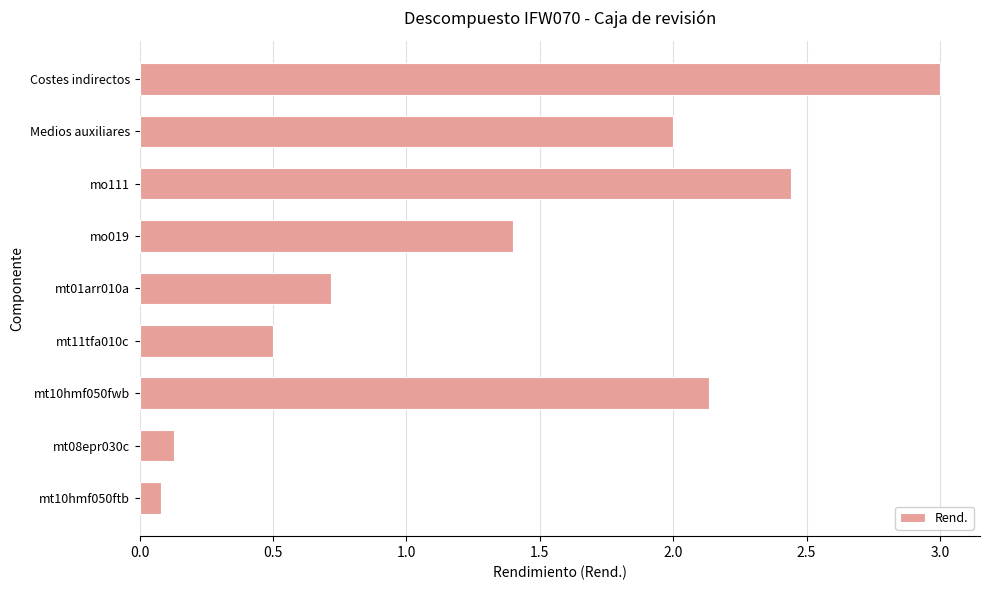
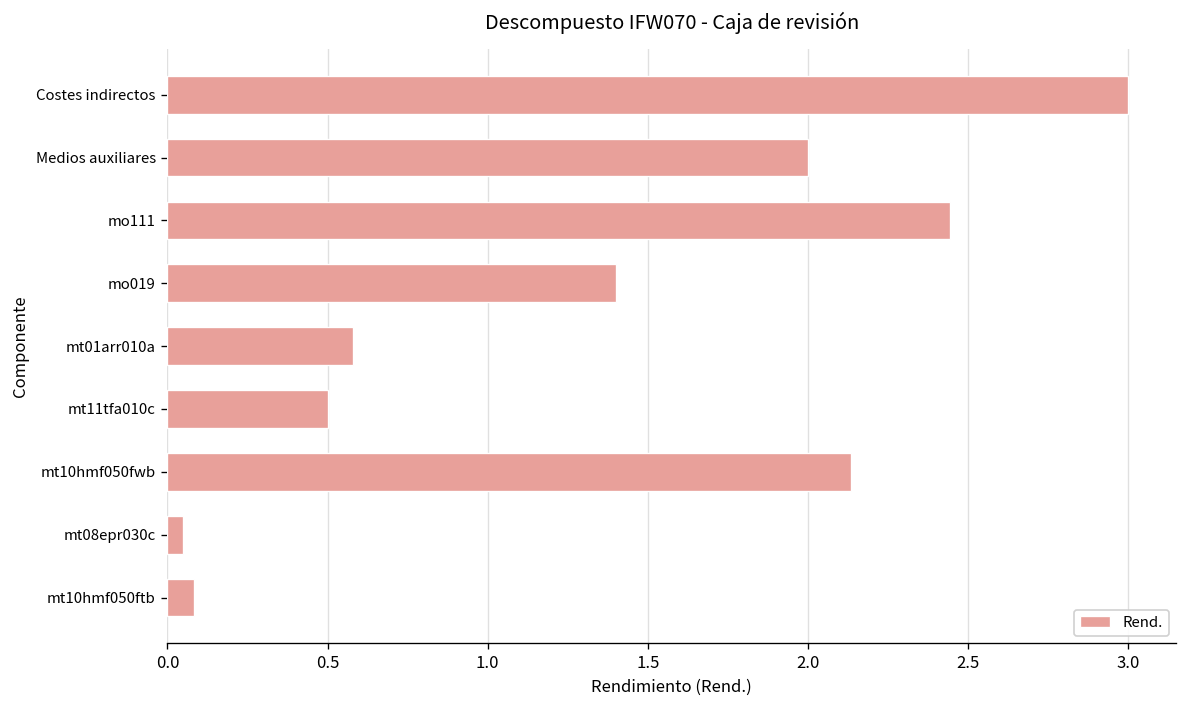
  {
    "Costes indirectos": 3.00,
    "Medios auxiliares": 2.00,
    "mo111": 2.44,
    "mo019": 1.40,
-   "mt01arr010a": 0.72,
+   "mt01arr010a": 0.58,
    "mt11tfa010c": 0.50,
    "mt10hmf050fwb": 2.13,
-   "mt08epr030c": 0.13,
+   "mt08epr030c": 0.05,
    "mt10hmf050ftb": 0.08
  }
